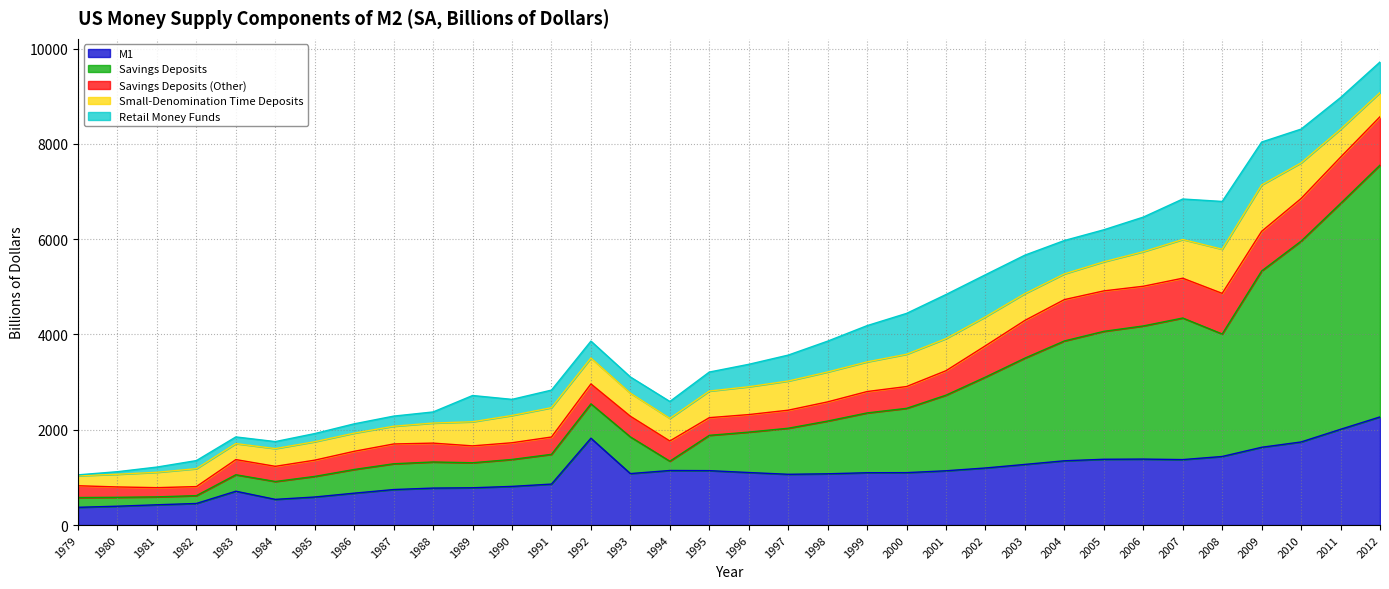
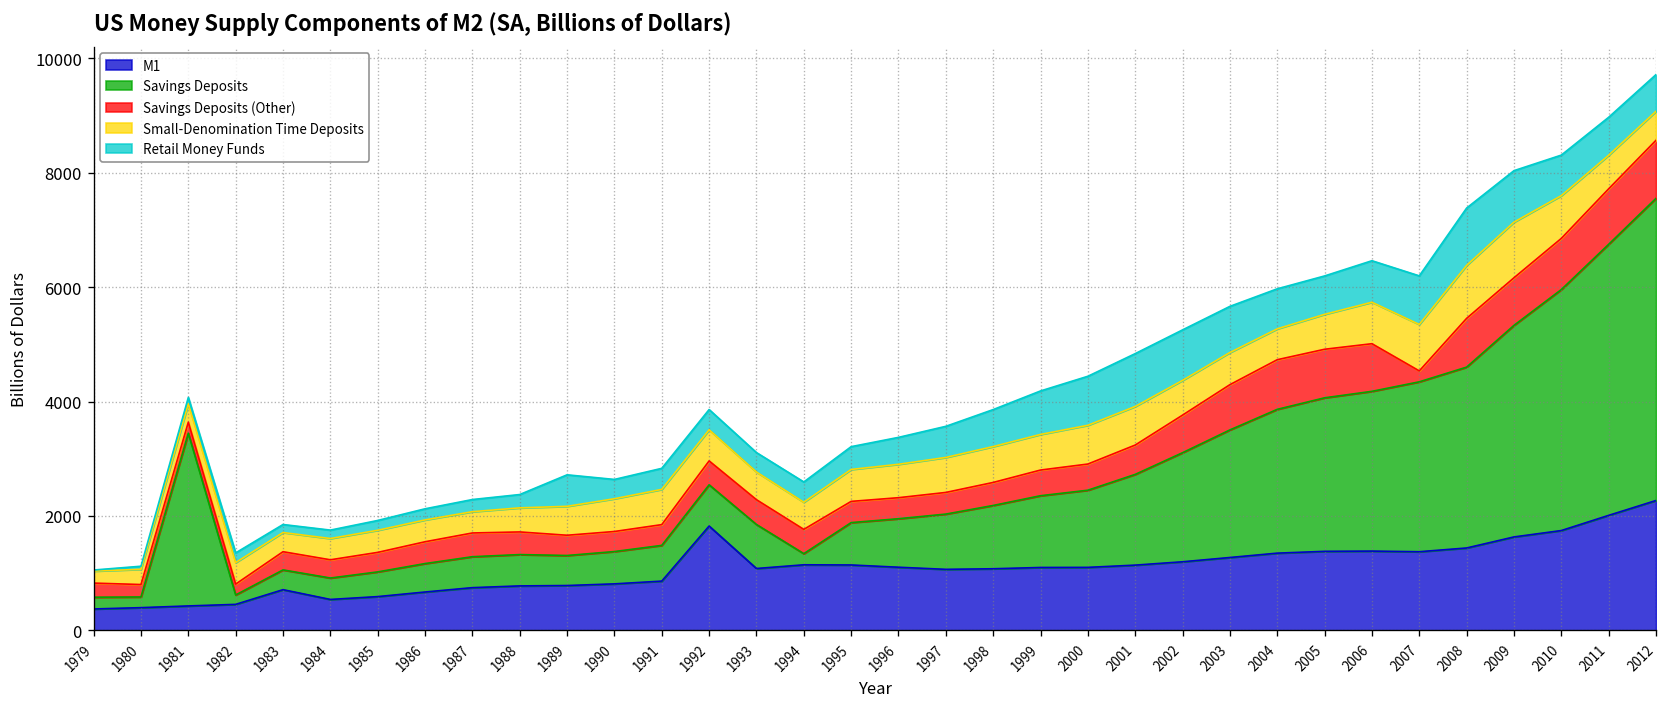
  {
    "M1": {
      "1979": 400,
      "1980": 400,
      "1981": 400,
      "1982": 500,
      "1983": 700,
      "1984": 500,
      "1985": 600,
      "1986": 700,
      "1987": 700,
      "1988": 800,
      "1989": 800,
      "1990": 800,
      "1991": 900,
      "1992": 1800,
      "1993": 1100,
      "1994": 1100,
      "1995": 1100,
      "1996": 1100,
      "1997": 1100,
      "1998": 1100,
      "1999": 1100,
      "2000": 1100,
      "2001": 1100,
      "2002": 1200,
      "2003": 1300,
      "2004": 1300,
      "2005": 1400,
      "2006": 1400,
      "2007": 1400,
      "2008": 1400,
      "2009": 1600,
      "2010": 1700,
      "2011": 2000,
      "2012": 2300
    },
    "Savings Deposits": {
      "1979": 200,
      "1980": 200,
-     "1981": 200,
+     "1981": 3000,
      "1982": 200,
      "1983": 300,
      "1984": 400,
      "1985": 400,
      "1986": 500,
      "1987": 500,
      "1988": 500,
      "1989": 500,
      "1990": 600,
      "1991": 600,
      "1992": 700,
      "1993": 800,
      "1994": 200,
      "1995": 700,
      "1996": 800,
      "1997": 1000,
      "1998": 1100,
      "1999": 1300,
      "2000": 1300,
      "2001": 1600,
      "2002": 1900,
      "2003": 2200,
      "2004": 2500,
      "2005": 2700,
      "2006": 2800,
      "2007": 3000,
-     "2008": 2600,
+     "2008": 3200,
      "2009": 3700,
      "2010": 4200,
      "2011": 4700,
      "2012": 5300
    },
    "Savings Deposits (Other)": {
      "1979": 200,
      "1980": 200,
      "1981": 200,
      "1982": 200,
      "1983": 300,
      "1984": 300,
      "1985": 300,
      "1986": 400,
      "1987": 400,
      "1988": 400,
      "1989": 400,
      "1990": 400,
      "1991": 400,
      "1992": 400,
      "1993": 400,
      "1994": 400,
      "1995": 400,
      "1996": 400,
      "1997": 400,
      "1998": 400,
      "1999": 400,
      "2000": 500,
      "2001": 500,
      "2002": 700,
      "2003": 800,
      "2004": 900,
      "2005": 800,
      "2006": 800,
-     "2007": 800,
+     "2007": 200,
      "2008": 900,
      "2009": 800,
      "2010": 900,
      "2011": 1000,
      "2012": 1000
    },
    "Small-Denomination Time Deposits": {
      "1981": 300,
      "1982": 400,
      "1983": 300,
      "1984": 400,
      "1985": 400,
      "1986": 400,
      "1987": 400,
      "1988": 400,
      "1989": 500,
      "1990": 600,
      "1991": 600,
      "1992": 500,
      "1993": 500,
      "1994": 500,
      "1995": 600,
      "1996": 600,
      "1997": 600,
      "1998": 600,
      "1999": 600,
      "2000": 700,
      "2001": 700,
      "2002": 600,
      "2003": 600,
      "2004": 500,
      "2005": 600,
      "2006": 700,
      "2007": 800,
      "2008": 900,
      "2009": 1000,
      "2010": 700,
      "2011": 600,
      "2012": 500
    },
    "Retail Money Funds": {
      "1981": 100,
      "1982": 200,
      "1983": 100,
      "1984": 100,
      "1985": 200,
      "1986": 200,
      "1987": 200,
      "1988": 200,
      "1989": 600,
      "1990": 300,
      "1991": 400,
      "1992": 400,
      "1993": 300,
      "1994": 400,
      "1995": 400,
      "1996": 500,
      "1997": 500,
      "1998": 600,
      "1999": 800,
      "2000": 900,
      "2001": 900,
      "2002": 900,
      "2003": 800,
      "2004": 700,
      "2005": 700,
      "2006": 700,
      "2007": 800,
      "2008": 1000,
      "2009": 900,
      "2010": 700,
      "2011": 700,
      "2012": 600
    }
  }
